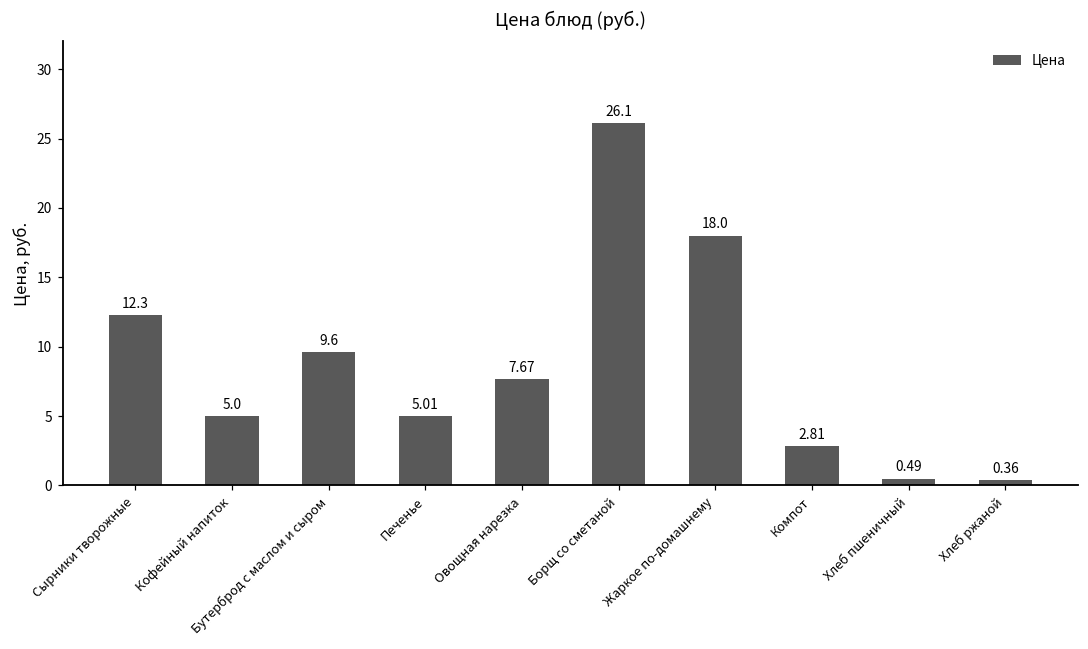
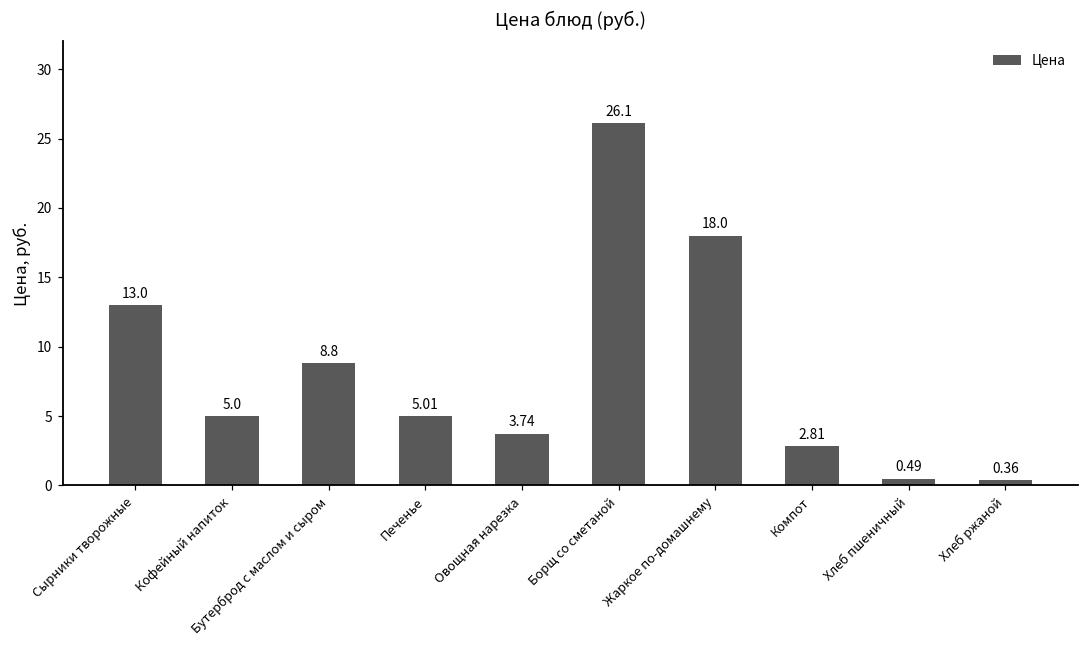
  {
-   "Сырники творожные": 12.3,
+   "Сырники творожные": 13.0,
    "Кофейный напиток": 5.0,
-   "Бутерброд с маслом и сыром": 9.6,
+   "Бутерброд с маслом и сыром": 8.8,
    "Печенье": 5.01,
-   "Овощная нарезка": 7.67,
+   "Овощная нарезка": 3.74,
    "Борщ со сметаной": 26.1,
    "Жаркое по-домашнему": 18.0,
    "Компот": 2.81,
    "Хлеб пшеничный": 0.49,
    "Хлеб ржаной": 0.36
  }
